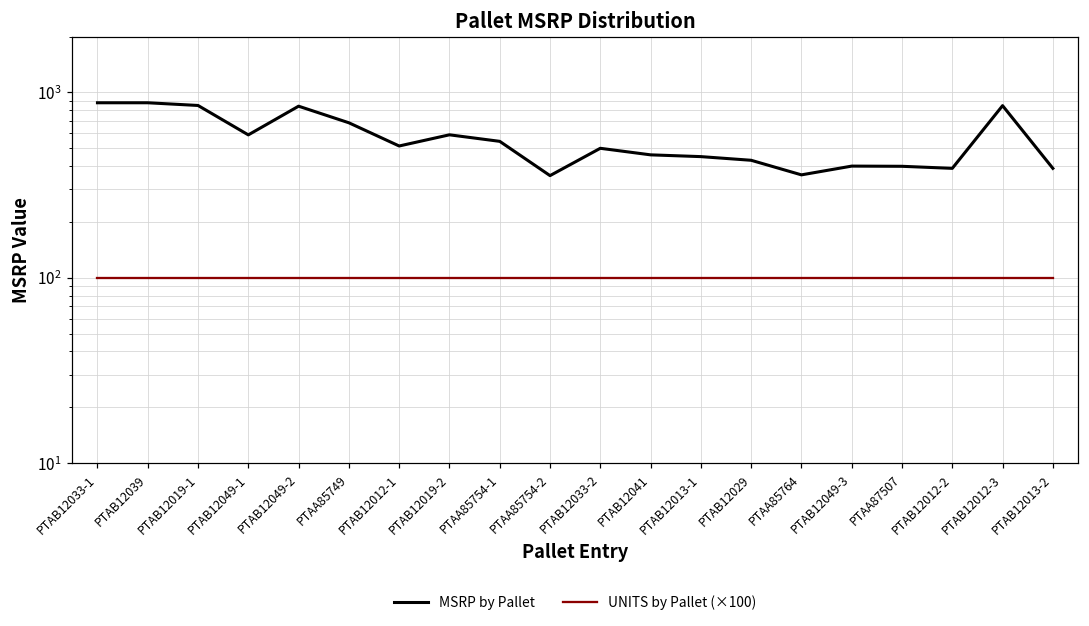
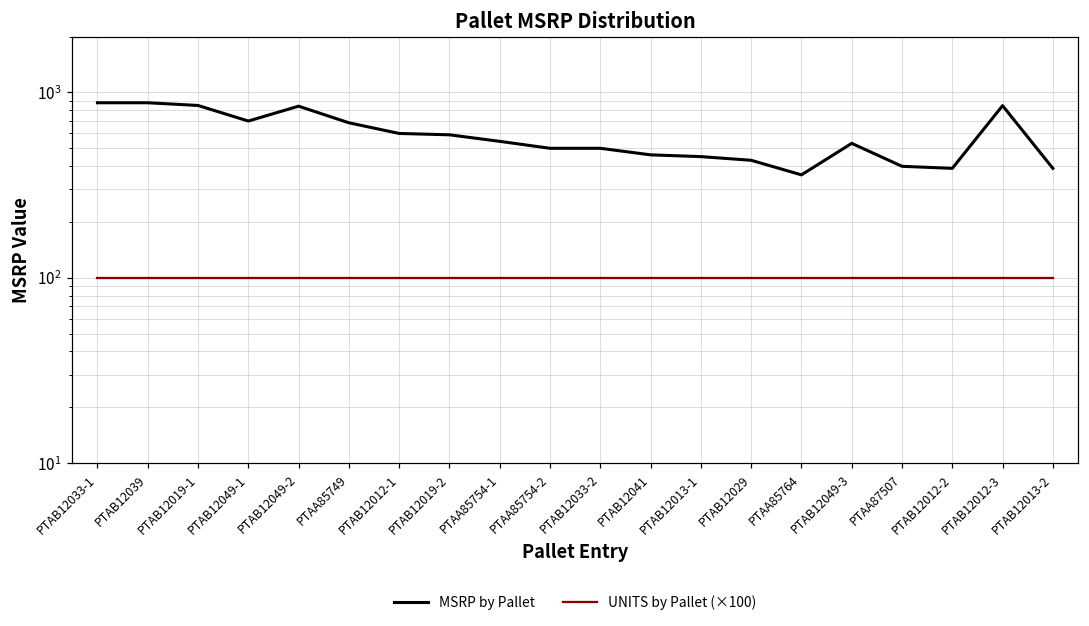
  {
    "MSRP by Pallet": {
      "PTAB12033-1": 900,
      "PTAB12039": 900,
      "PTAB12019-1": 800,
-     "PTAB12049-1": 590,
+     "PTAB12049-1": 700,
      "PTAB12049-2": 800,
      "PTAA85749": 690,
-     "PTAB12012-1": 510,
+     "PTAB12012-1": 600,
      "PTAB12019-2": 590,
      "PTAA85754-1": 540,
-     "PTAA85754-2": 360,
+     "PTAA85754-2": 500,
      "PTAB12033-2": 500,
      "PTAB12041": 460,
      "PTAB12013-1": 450,
      "PTAB12029": 430,
      "PTAA85764": 360,
-     "PTAB12049-3": 400,
+     "PTAB12049-3": 530,
      "PTAA87507": 400,
      "PTAB12012-2": 390,
      "PTAB12012-3": 800,
      "PTAB12013-2": 390
    },
    "UNITS by Pallet (×100)": {
      "PTAB12033-1": 100,
      "PTAB12039": 100,
      "PTAB12019-1": 100,
      "PTAB12049-1": 100,
      "PTAB12049-2": 100,
      "PTAA85749": 100,
      "PTAB12012-1": 100,
      "PTAB12019-2": 100,
      "PTAA85754-1": 100,
      "PTAA85754-2": 100,
      "PTAB12033-2": 100,
      "PTAB12041": 100,
      "PTAB12013-1": 100,
      "PTAB12029": 100,
      "PTAA85764": 100,
      "PTAB12049-3": 100,
      "PTAA87507": 100,
      "PTAB12012-2": 100,
      "PTAB12012-3": 100,
      "PTAB12013-2": 100
    }
  }
